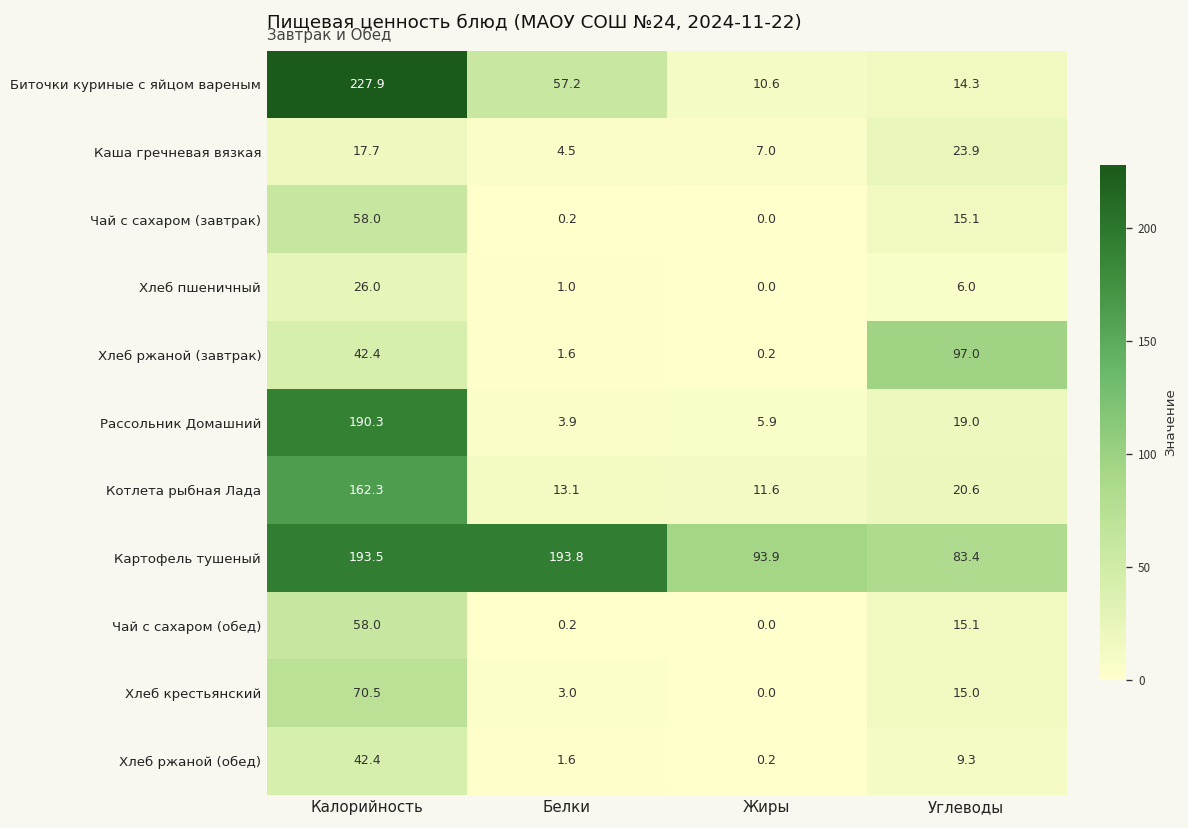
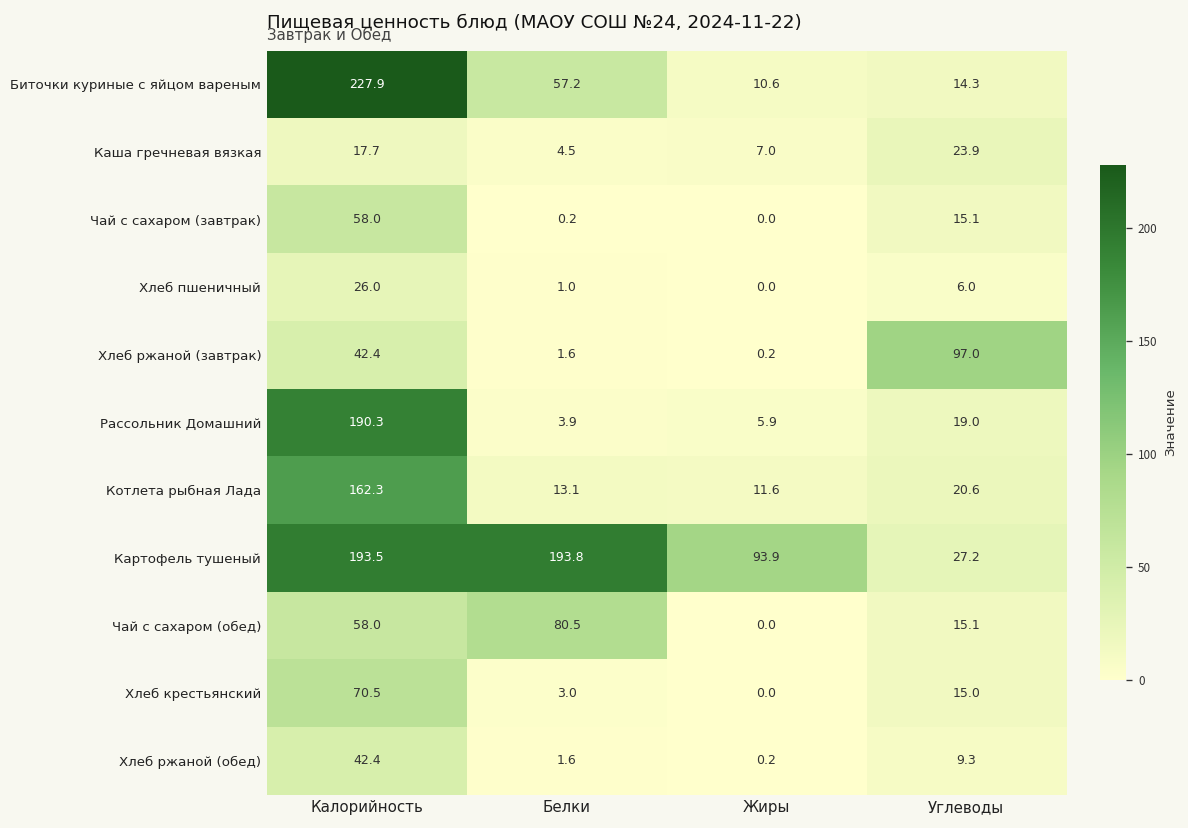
  {
    "Биточки куриные с яйцом вареным": {
      "Калорийность": 227.9,
      "Белки": 57.2,
      "Жиры": 10.6,
      "Углеводы": 14.3
    },
    "Каша гречневая вязкая": {
      "Калорийность": 17.7,
      "Белки": 4.5,
      "Жиры": 7.0,
      "Углеводы": 23.9
    },
    "Чай с сахаром (завтрак)": {
      "Калорийность": 58.0,
      "Белки": 0.2,
      "Жиры": 0.0,
      "Углеводы": 15.1
    },
    "Хлеб пшеничный": {
      "Калорийность": 26.0,
      "Белки": 1.0,
      "Жиры": 0.0,
      "Углеводы": 6.0
    },
    "Хлеб ржаной (завтрак)": {
      "Калорийность": 42.4,
      "Белки": 1.6,
      "Жиры": 0.2,
      "Углеводы": 97.0
    },
    "Рассольник Домашний": {
      "Калорийность": 190.3,
      "Белки": 3.9,
      "Жиры": 5.9,
      "Углеводы": 19.0
    },
    "Котлета рыбная Лада": {
      "Калорийность": 162.3,
      "Белки": 13.1,
      "Жиры": 11.6,
      "Углеводы": 20.6
    },
    "Картофель тушеный": {
      "Калорийность": 193.5,
      "Белки": 193.8,
      "Жиры": 93.9,
-     "Углеводы": 83.4
+     "Углеводы": 27.2
    },
    "Чай с сахаром (обед)": {
      "Калорийность": 58.0,
-     "Белки": 0.2,
+     "Белки": 80.5,
      "Жиры": 0.0,
      "Углеводы": 15.1
    },
    "Хлеб крестьянский": {
      "Калорийность": 70.5,
      "Белки": 3.0,
      "Жиры": 0.0,
      "Углеводы": 15.0
    },
    "Хлеб ржаной (обед)": {
      "Калорийность": 42.4,
      "Белки": 1.6,
      "Жиры": 0.2,
      "Углеводы": 9.3
    }
  }
